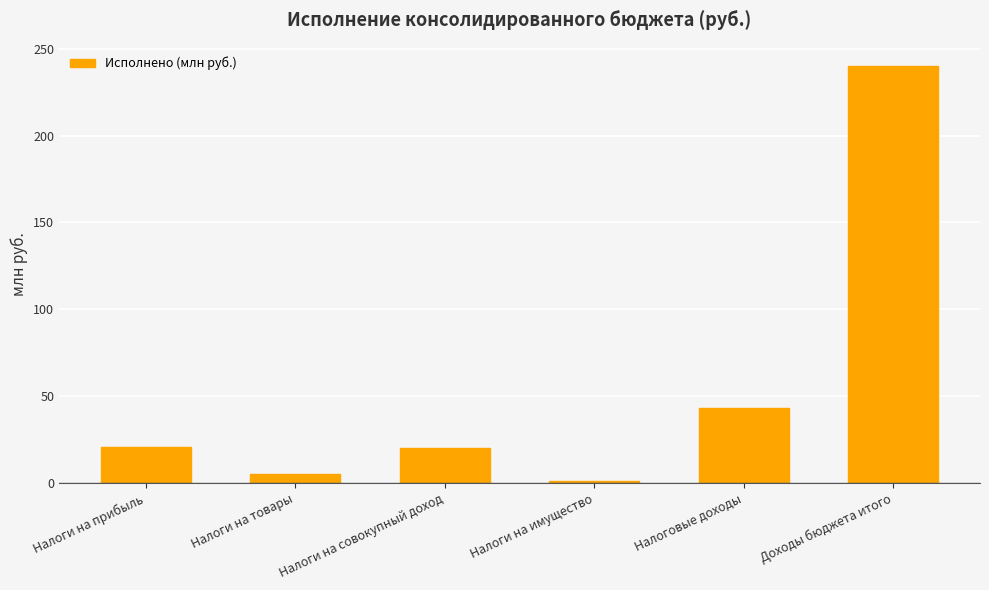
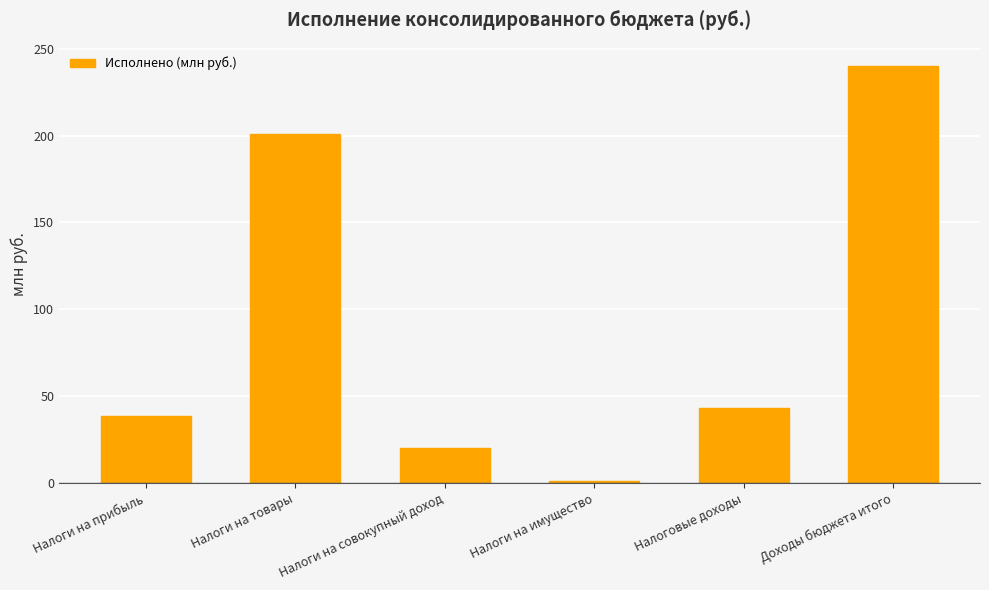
  {
-   "Налоги на прибыль": 21,
-   "Налоги на товары": 5,
+   "Налоги на прибыль": 39,
+   "Налоги на товары": 201,
    "Налоги на совокупный доход": 20,
    "Налоговые доходы": 43,
    "Доходы бюджета итого": 240
  }
